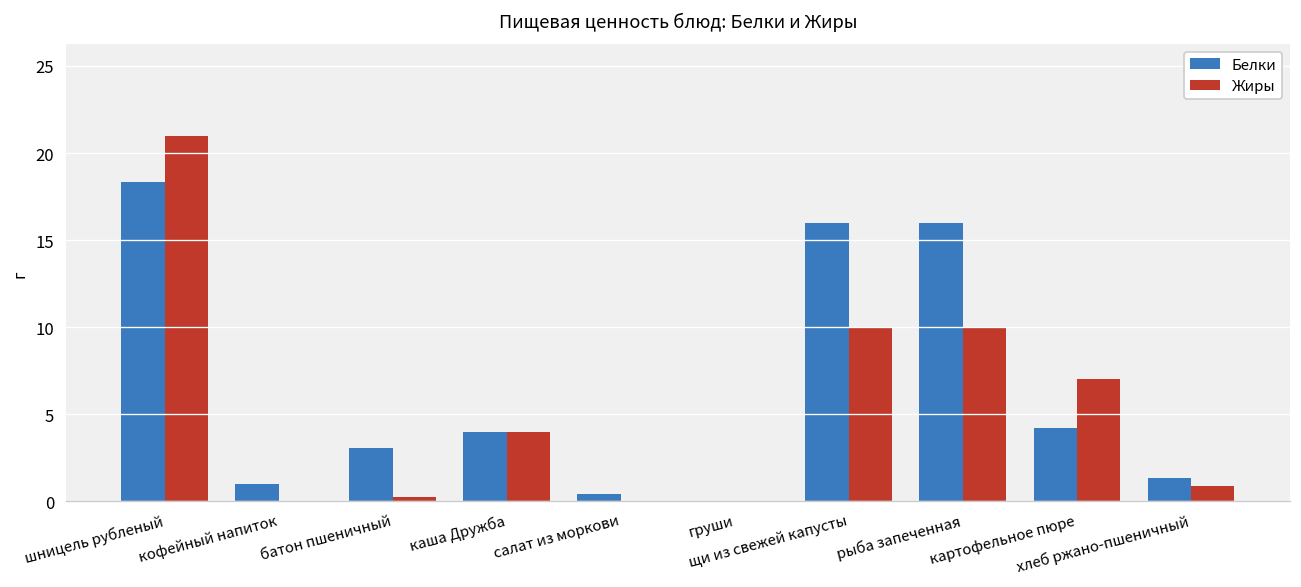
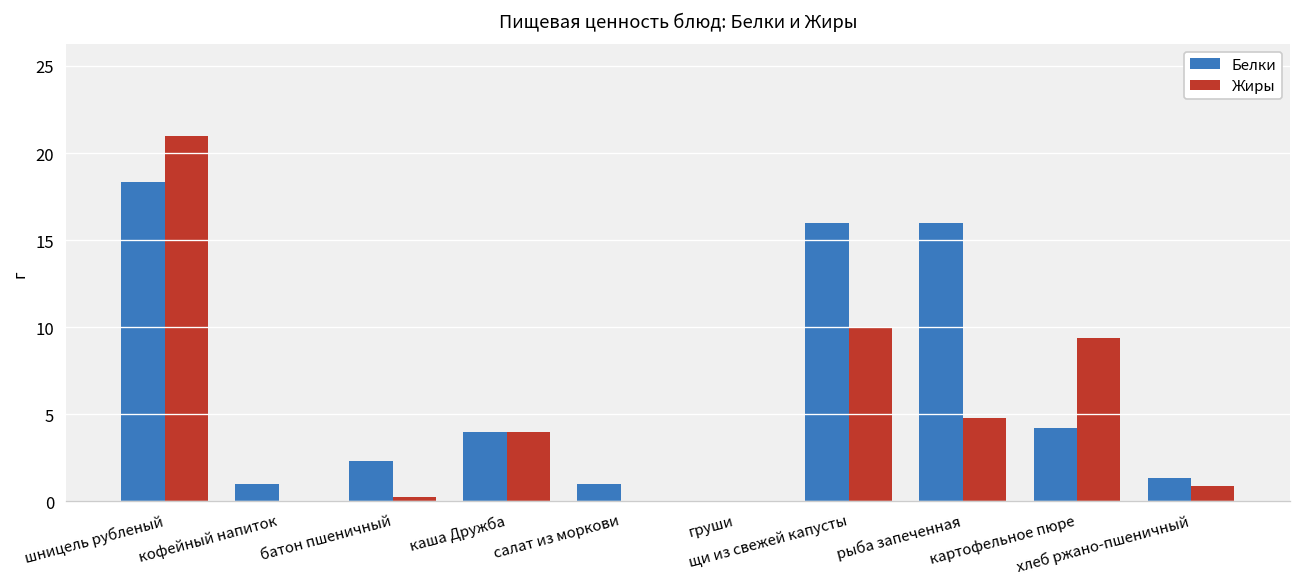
  {
    "Белки": {
      "шницель рубленый": 18.3,
      "кофейный напиток": 1.0,
-     "батон пшеничный": 3.0,
+     "батон пшеничный": 2.3,
      "каша Дружба": 4.0,
-     "салат из моркови": 0.4,
+     "салат из моркови": 1.0,
      "груши": 0.0,
      "щи из свежей капусты": 16.0,
      "рыба запеченная": 16.0,
      "картофельное пюре": 4.2,
      "хлеб ржано-пшеничный": 1.3
    },
    "Жиры": {
      "шницель рубленый": 21.0,
      "кофейный напиток": 0.0,
      "батон пшеничный": 0.2,
      "каша Дружба": 4.0,
      "салат из моркови": 0.0,
      "груши": 0.0,
      "щи из свежей капусты": 10.0,
-     "рыба запеченная": 10.0,
-     "картофельное пюре": 7.0,
+     "рыба запеченная": 4.8,
+     "картофельное пюре": 9.4,
      "хлеб ржано-пшеничный": 0.9
    }
  }
